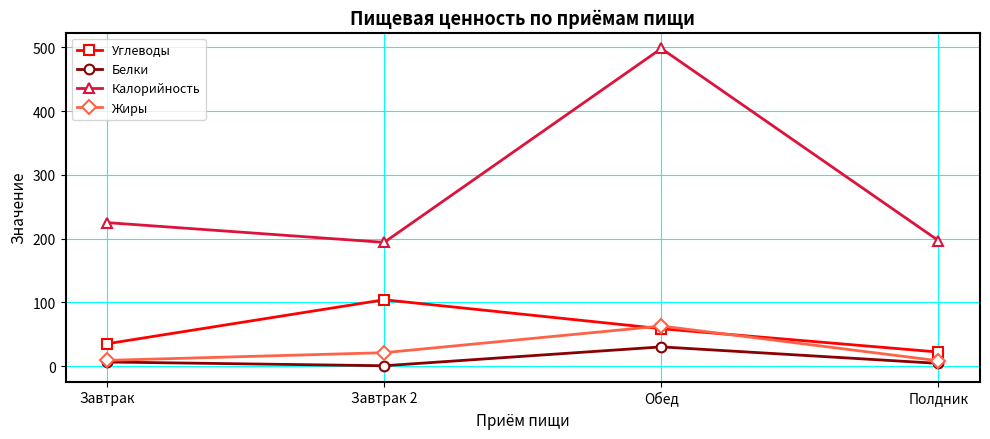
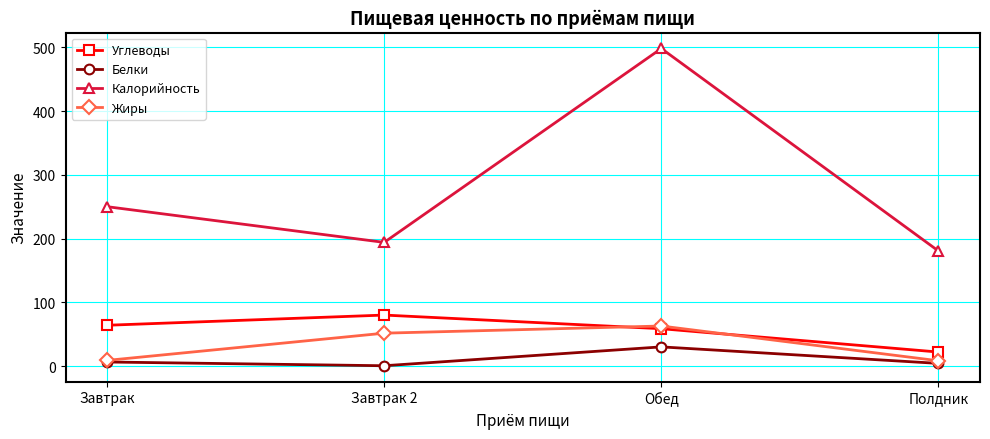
  {
    "Углеводы": {
-     "Завтрак": 40,
-     "Завтрак 2": 100,
+     "Завтрак": 60,
+     "Завтрак 2": 80,
      "Обед": 60,
      "Полдник": 20
    },
    "Белки": {
      "Завтрак 2": 0,
      "Обед": 30,
      "Полдник": 0
    },
    "Калорийность": {
-     "Завтрак": 230,
+     "Завтрак": 250,
      "Завтрак 2": 190,
      "Обед": 500,
-     "Полдник": 200
+     "Полдник": 180
    },
    "Жиры": {
-     "Завтрак 2": 20,
+     "Завтрак 2": 50,
      "Обед": 60,
      "Полдник": 10
    }
  }
